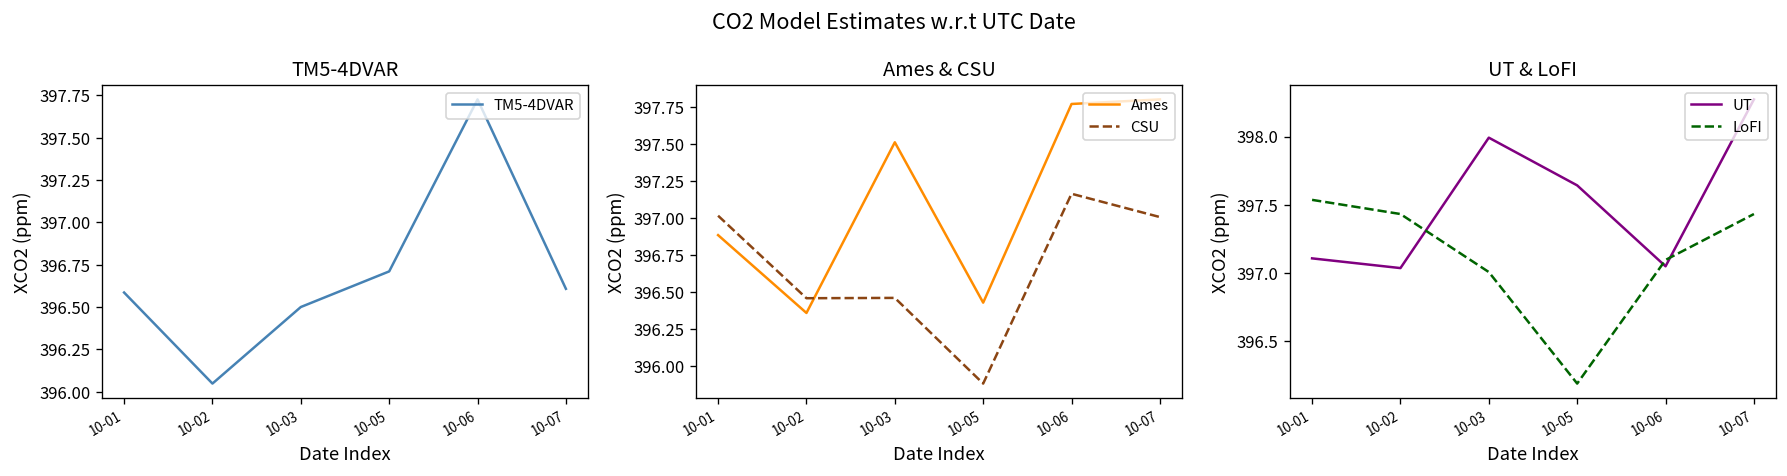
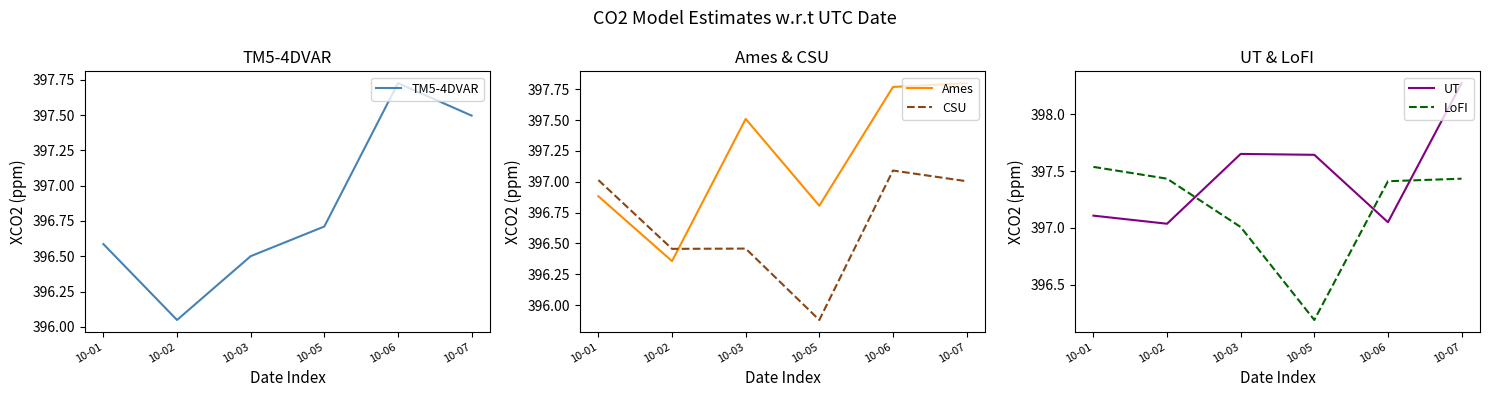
  {
    "TM5-4DVAR": {
      "10-01": 396.59,
      "10-02": 396.05,
      "10-03": 396.50,
      "10-05": 396.71,
-     "10-07": 396.61
+     "10-07": 397.50
    },
    "Ames & CSU": {
      "Ames": {
        "10-01": 396.88,
        "10-02": 396.36,
        "10-03": 397.51,
-       "10-05": 396.43,
+       "10-05": 396.81,
        "10-06": 397.77
      },
      "CSU": {
        "10-01": 397.01,
        "10-02": 396.46,
        "10-03": 396.46,
        "10-05": 395.88,
-       "10-06": 397.16,
+       "10-06": 397.09,
        "10-07": 397.00
      }
    },
    "UT & LoFI": {
      "UT": {
        "10-01": 397.11,
        "10-02": 397.04,
-       "10-03": 397.99,
+       "10-03": 397.65,
        "10-05": 397.64,
        "10-06": 397.05
      },
      "LoFI": {
        "10-01": 397.54,
        "10-02": 397.43,
        "10-03": 397.01,
        "10-05": 396.19,
-       "10-06": 397.10,
+       "10-06": 397.41,
        "10-07": 397.43
      }
    }
  }
